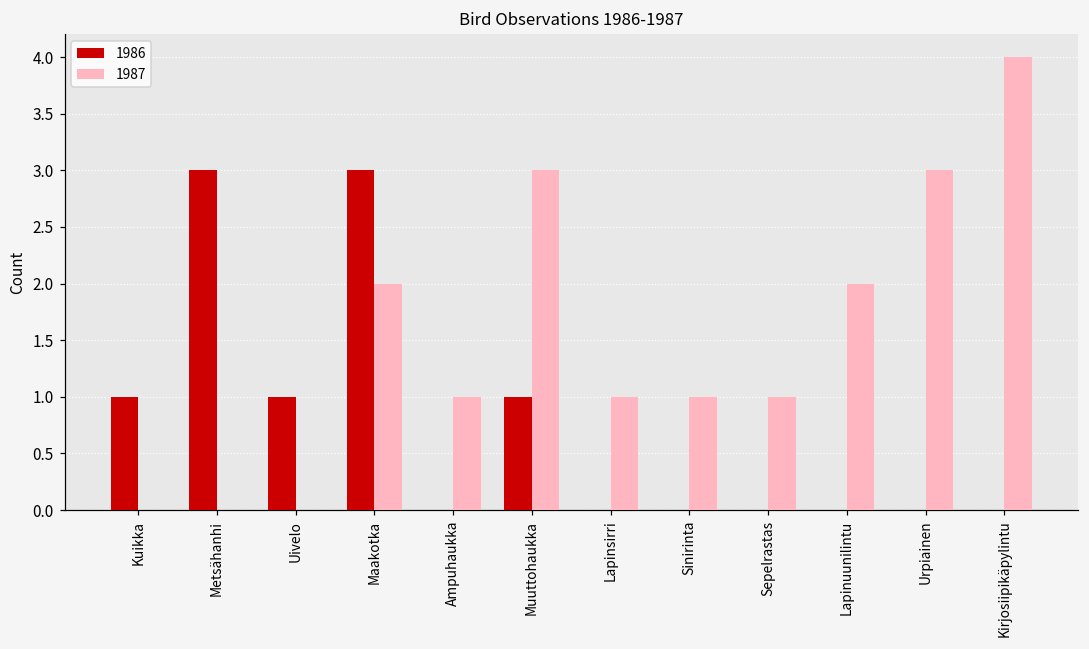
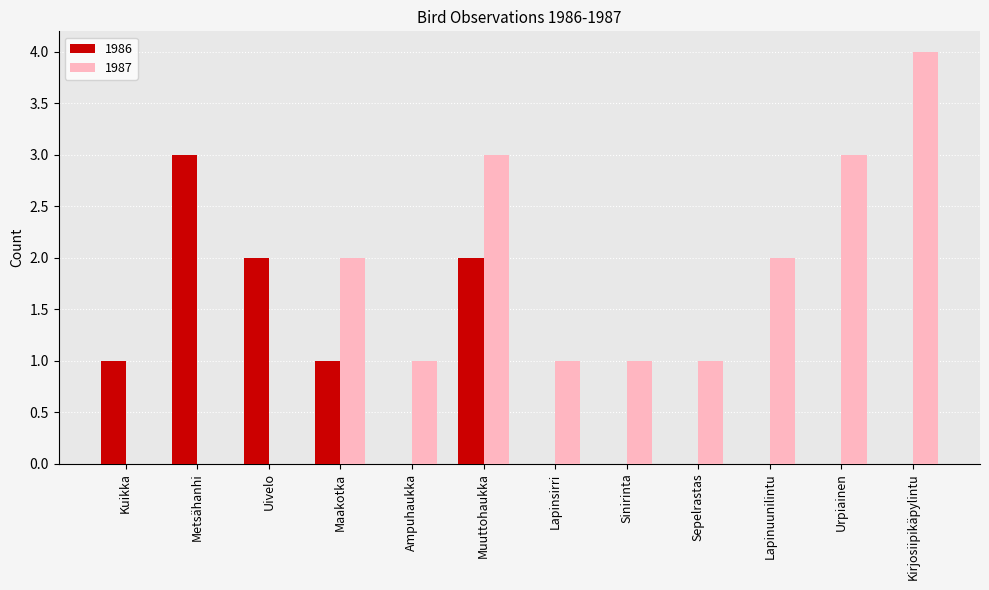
  {
    "1986": {
      "Kuikka": 1,
      "Metsähanhi": 3,
-     "Uivelo": 1,
-     "Maakotka": 3,
+     "Uivelo": 2,
+     "Maakotka": 1,
      "Ampuhaukka": 0,
-     "Muuttohaukka": 1,
+     "Muuttohaukka": 2,
      "Lapinsirri": 0,
      "Sinirinta": 0,
      "Sepelrastas": 0,
      "Lapinuunilintu": 0,
      "Urpiainen": 0,
      "Kirjosiipikäpylintu": 0
    },
    "1987": {
      "Kuikka": 0,
      "Metsähanhi": 0,
      "Uivelo": 0,
      "Maakotka": 2,
      "Ampuhaukka": 1,
      "Muuttohaukka": 3,
      "Lapinsirri": 1,
      "Sinirinta": 1,
      "Sepelrastas": 1,
      "Lapinuunilintu": 2,
      "Urpiainen": 3,
      "Kirjosiipikäpylintu": 4
    }
  }
